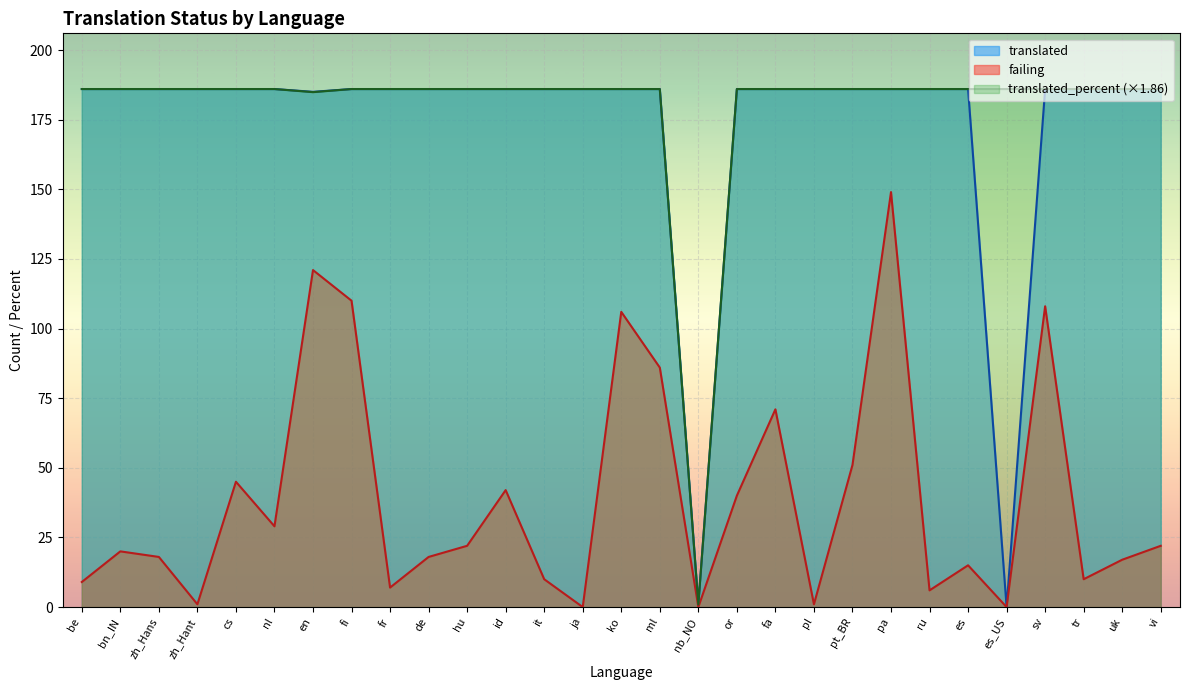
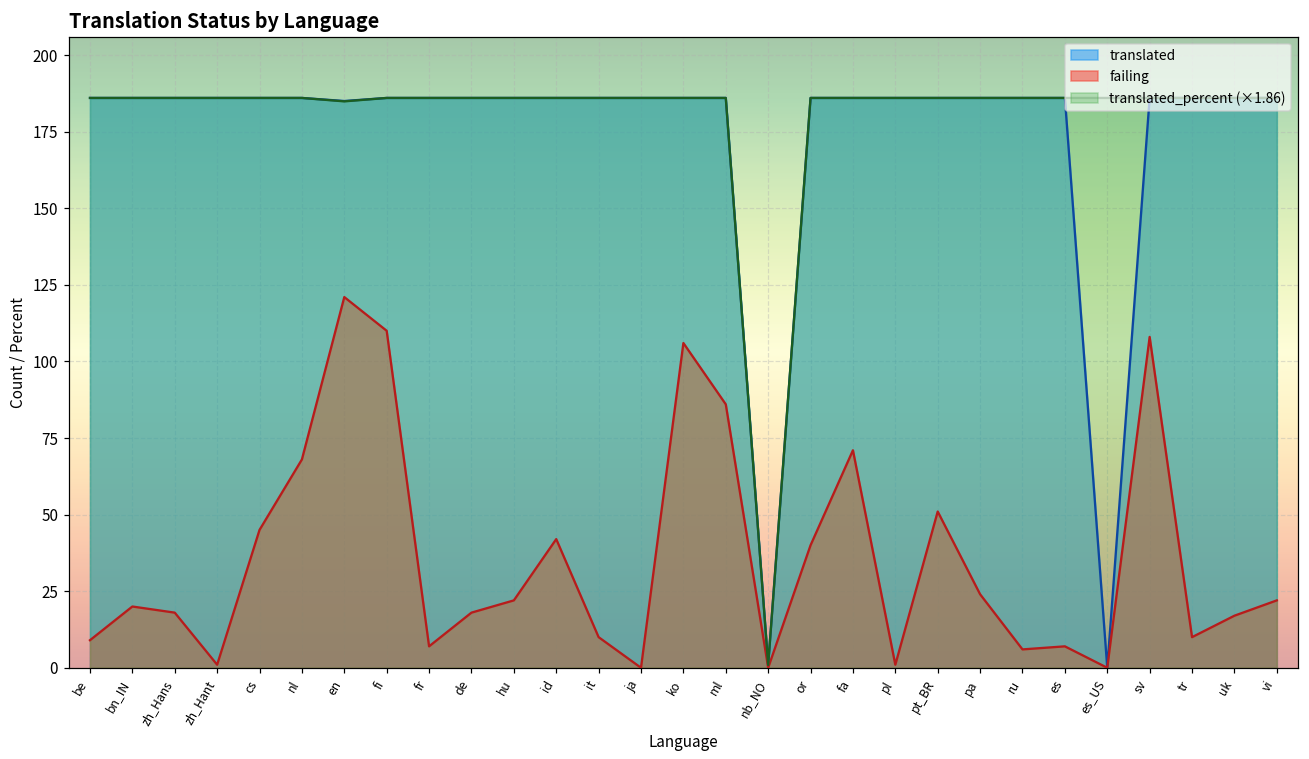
  {
    "failing": {
      "be": 9,
      "bn_IN": 20,
      "zh_Hans": 18,
      "zh_Hant": 1,
      "cs": 45,
-     "nl": 29,
+     "nl": 68,
      "en": 121,
      "fi": 110,
      "fr": 7,
      "de": 18,
      "hu": 22,
      "id": 42,
      "it": 10,
      "ja": 0,
      "ko": 106,
      "ml": 86,
      "nb_NO": 0,
      "or": 40,
      "fa": 71,
      "pl": 1,
      "pt_BR": 51,
-     "pa": 149,
+     "pa": 24,
      "ru": 6,
-     "es": 15,
+     "es": 7,
      "sv": 108,
      "tr": 10,
      "uk": 17,
      "vi": 22
    }
  }
